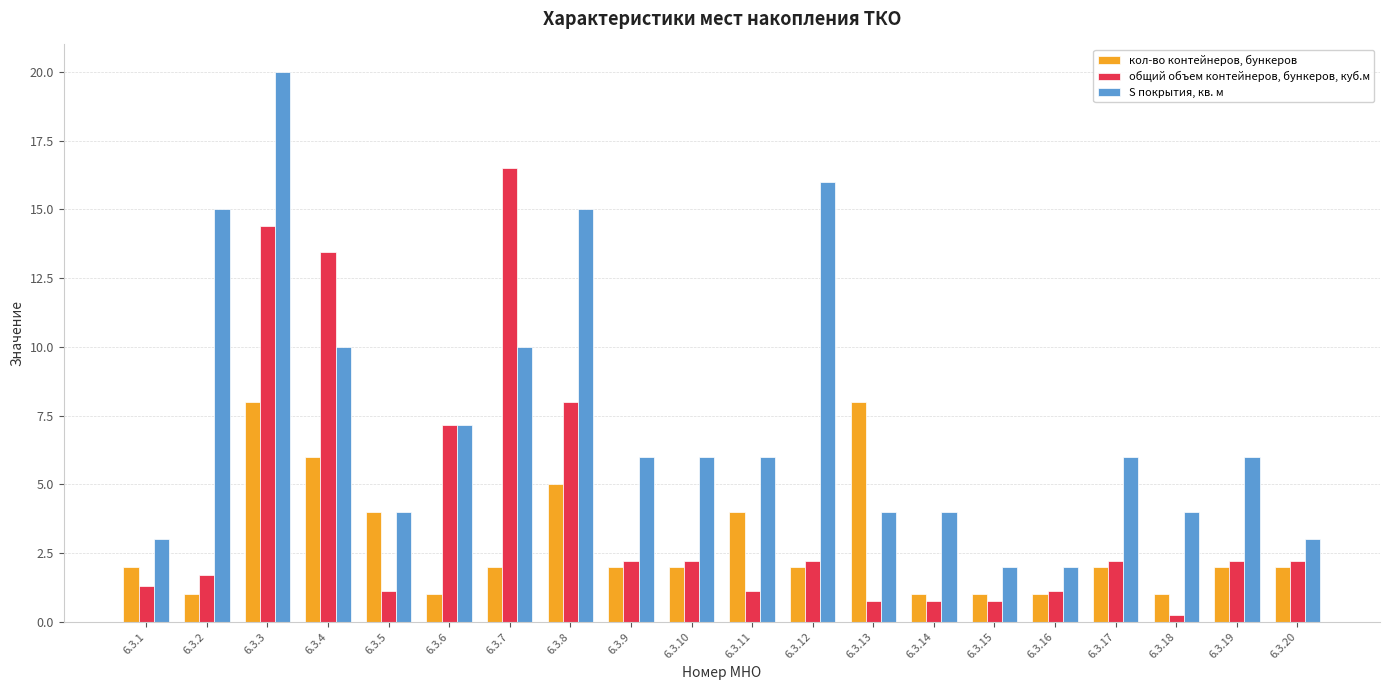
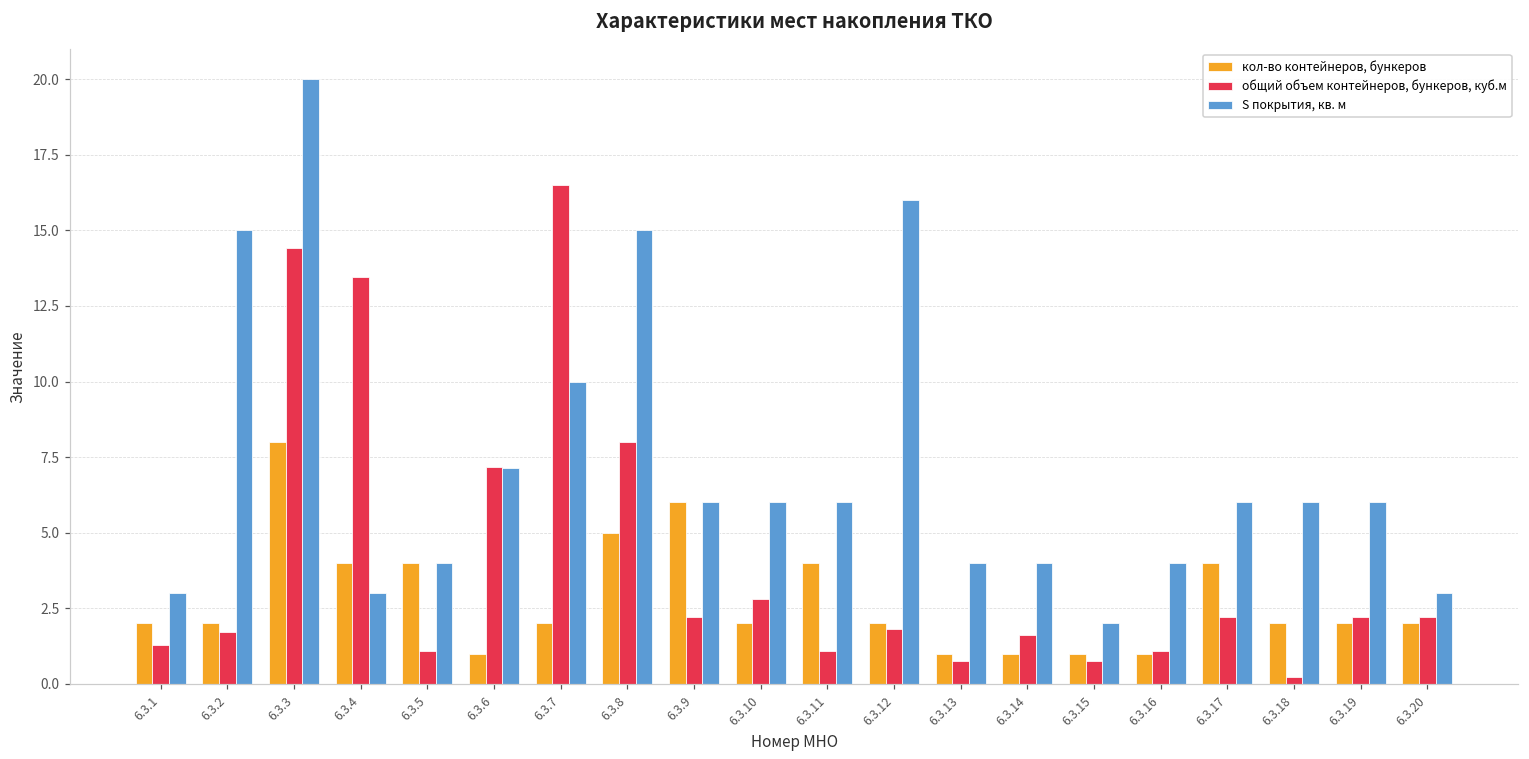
  {
    "кол-во контейнеров, бункеров": {
      "6.3.1": 2,
-     "6.3.2": 1,
+     "6.3.2": 2,
      "6.3.3": 8,
-     "6.3.4": 6,
+     "6.3.4": 4,
      "6.3.5": 4,
      "6.3.6": 1,
      "6.3.7": 2,
      "6.3.8": 5,
-     "6.3.9": 2,
+     "6.3.9": 6,
      "6.3.10": 2,
      "6.3.11": 4,
      "6.3.12": 2,
-     "6.3.13": 8,
+     "6.3.13": 1,
      "6.3.14": 1,
      "6.3.15": 1,
      "6.3.16": 1,
-     "6.3.17": 2,
-     "6.3.18": 1,
+     "6.3.17": 4,
+     "6.3.18": 2,
      "6.3.19": 2,
      "6.3.20": 2
    },
    "общий объем контейнеров, бункеров, куб.м": {
      "6.3.1": 1.3,
      "6.3.2": 1.7,
      "6.3.3": 14.4,
      "6.3.4": 13.5,
      "6.3.5": 1.1,
      "6.3.6": 7.2,
      "6.3.7": 16.5,
      "6.3.8": 8.0,
      "6.3.9": 2.2,
-     "6.3.10": 2.2,
+     "6.3.10": 2.8,
      "6.3.11": 1.1,
-     "6.3.12": 2.2,
+     "6.3.12": 1.8,
      "6.3.13": 0.8,
-     "6.3.14": 0.8,
+     "6.3.14": 1.6,
      "6.3.15": 0.8,
      "6.3.16": 1.1,
      "6.3.17": 2.2,
      "6.3.18": 0.2,
      "6.3.19": 2.2,
      "6.3.20": 2.2
    },
    "S покрытия, кв. м": {
      "6.3.1": 3,
      "6.3.2": 15,
      "6.3.3": 20,
-     "6.3.4": 10,
+     "6.3.4": 3,
      "6.3.5": 4,
      "6.3.6": 7.1,
      "6.3.7": 10,
      "6.3.8": 15,
      "6.3.9": 6,
      "6.3.10": 6,
      "6.3.11": 6,
      "6.3.12": 16,
      "6.3.13": 4,
      "6.3.14": 4,
      "6.3.15": 2,
-     "6.3.16": 2,
+     "6.3.16": 4,
      "6.3.17": 6,
-     "6.3.18": 4,
+     "6.3.18": 6,
      "6.3.19": 6,
      "6.3.20": 3
    }
  }
